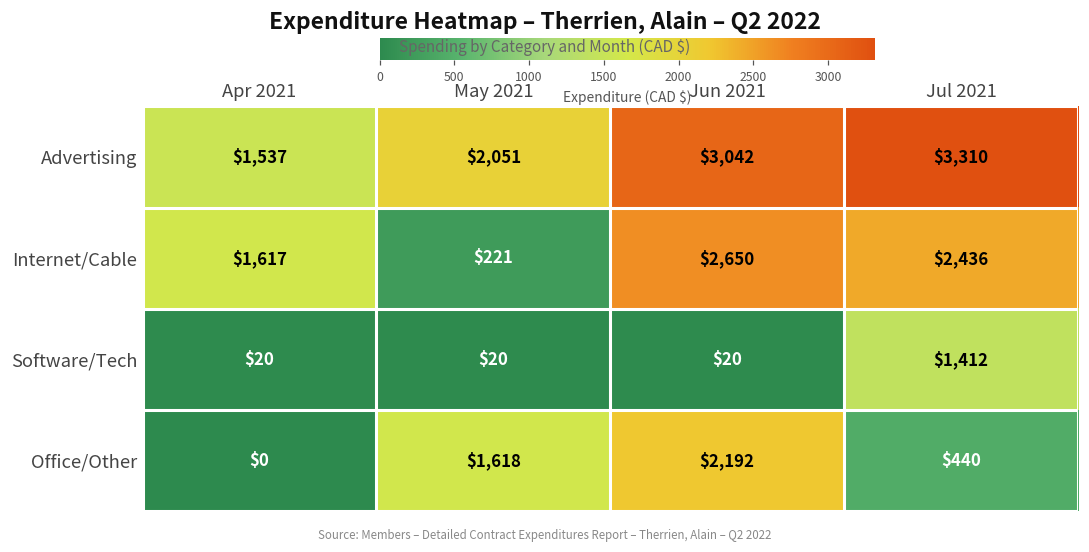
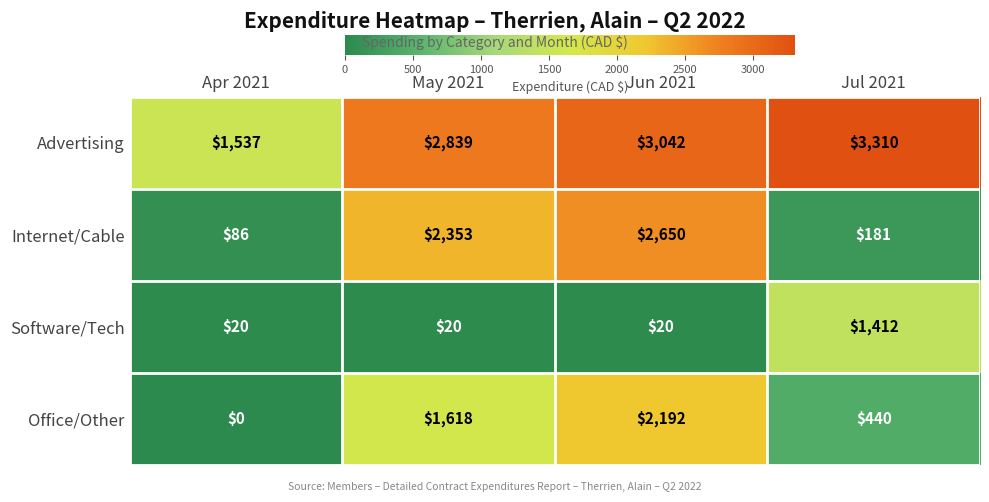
  {
    "Advertising": {
      "Apr 2021": "$1,537",
-     "May 2021": "$2,051",
+     "May 2021": "$2,839",
      "Jun 2021": "$3,042",
      "Jul 2021": "$3,310"
    },
    "Internet/Cable": {
-     "Apr 2021": "$1,617",
-     "May 2021": "$221",
+     "Apr 2021": "$86",
+     "May 2021": "$2,353",
      "Jun 2021": "$2,650",
-     "Jul 2021": "$2,436"
+     "Jul 2021": "$181"
    },
    "Software/Tech": {
      "Apr 2021": "$20",
      "May 2021": "$20",
      "Jun 2021": "$20",
      "Jul 2021": "$1,412"
    },
    "Office/Other": {
      "Apr 2021": "$0",
      "May 2021": "$1,618",
      "Jun 2021": "$2,192",
      "Jul 2021": "$440"
    }
  }
